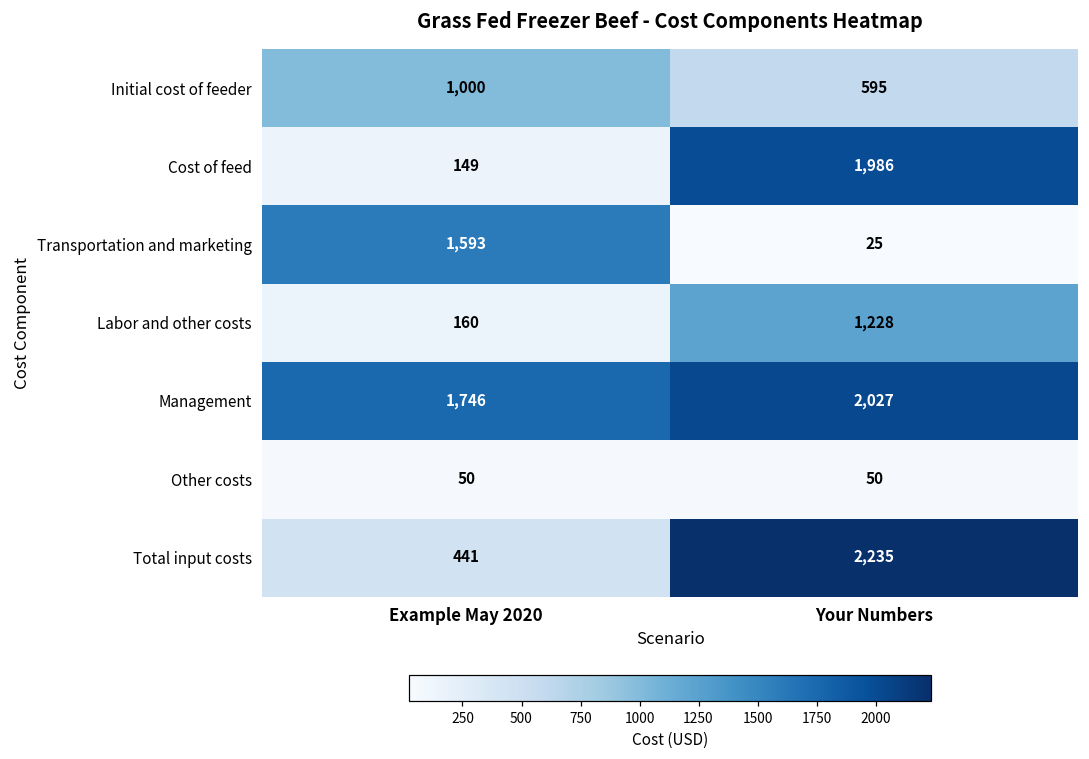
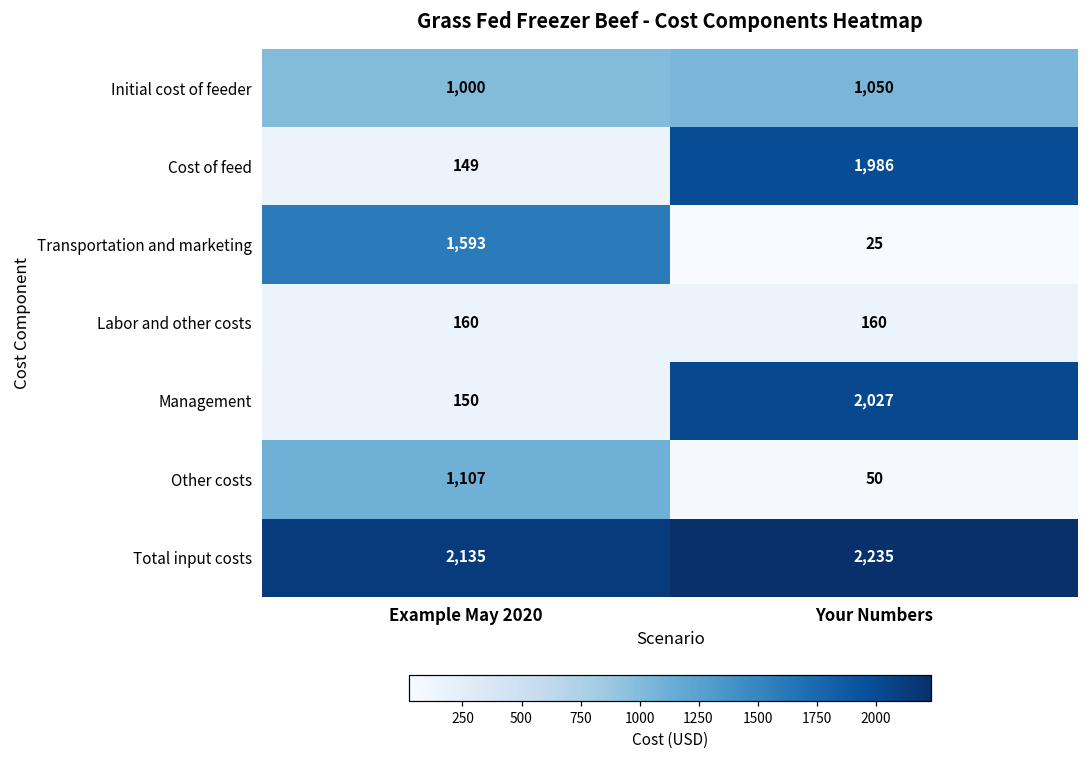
  {
    "Initial cost of feeder": {
      "Example May 2020": "1,000",
-     "Your Numbers": "595"
+     "Your Numbers": "1,050"
    },
    "Cost of feed": {
      "Example May 2020": "149",
      "Your Numbers": "1,986"
    },
    "Transportation and marketing": {
      "Example May 2020": "1,593",
      "Your Numbers": "25"
    },
    "Labor and other costs": {
      "Example May 2020": "160",
-     "Your Numbers": "1,228"
+     "Your Numbers": "160"
    },
    "Management": {
-     "Example May 2020": "1,746",
+     "Example May 2020": "150",
      "Your Numbers": "2,027"
    },
    "Other costs": {
-     "Example May 2020": "50",
+     "Example May 2020": "1,107",
      "Your Numbers": "50"
    },
    "Total input costs": {
-     "Example May 2020": "441",
+     "Example May 2020": "2,135",
      "Your Numbers": "2,235"
    }
  }
